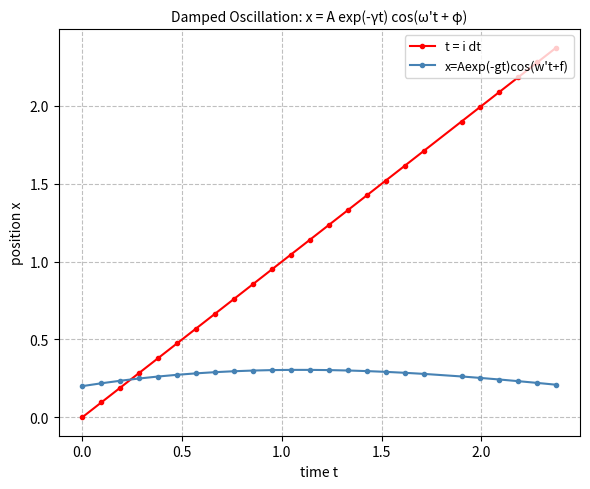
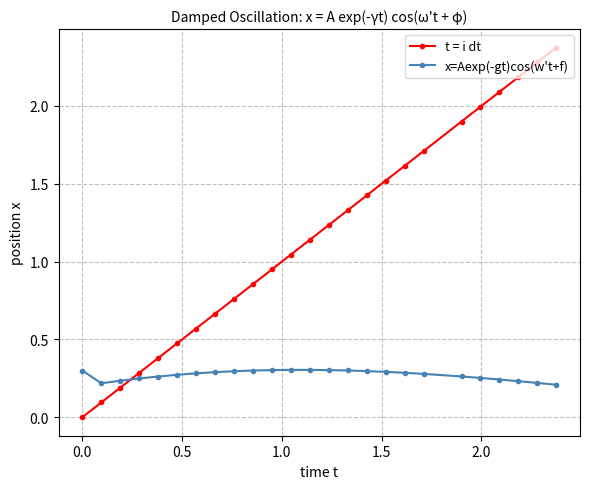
  {
    "t = i dt": {
      "0.0": 0.0
    },
    "x=Aexp(-gt)cos(w't+f)": {
-     "0.0": 0.2
+     "0.0": 0.3
    }
  }
